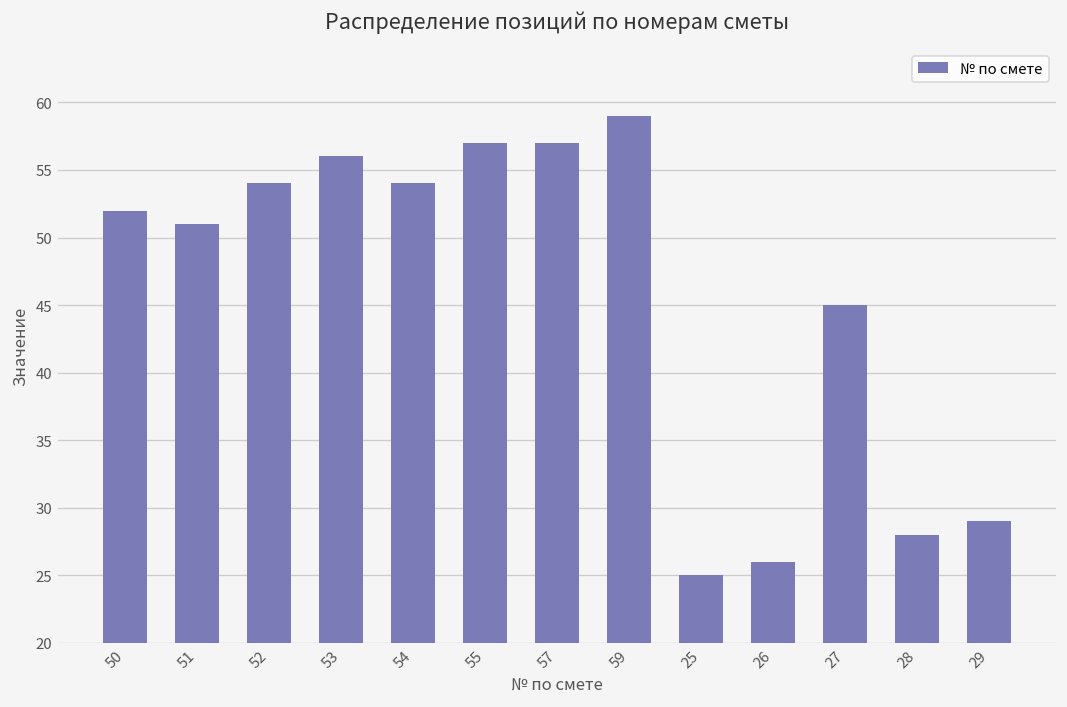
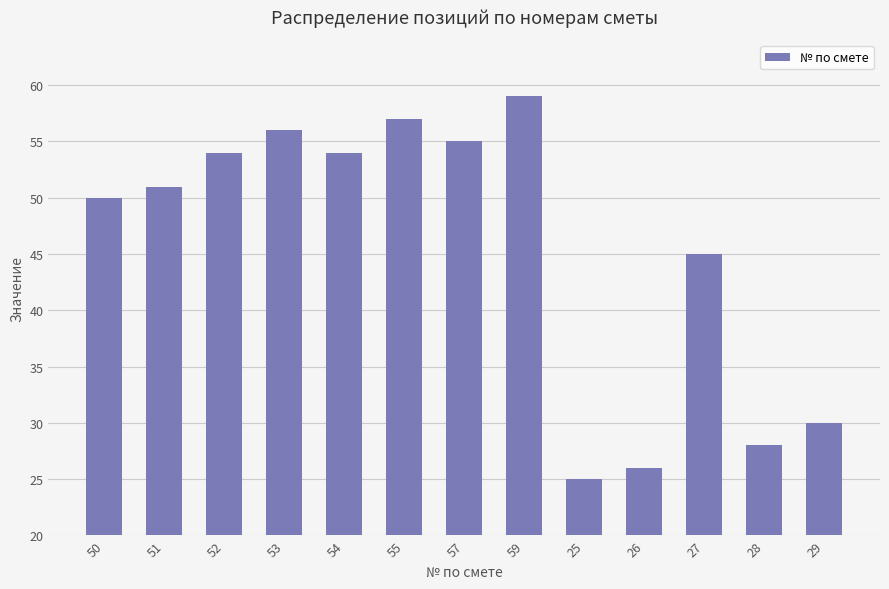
  {
-   "50": 52,
+   "50": 50,
    "51": 51,
    "52": 54,
    "53": 56,
    "54": 54,
    "55": 57,
-   "57": 57,
+   "57": 55,
    "59": 59,
    "25": 25,
    "26": 26,
    "27": 45,
    "28": 28,
-   "29": 29
+   "29": 30
  }
